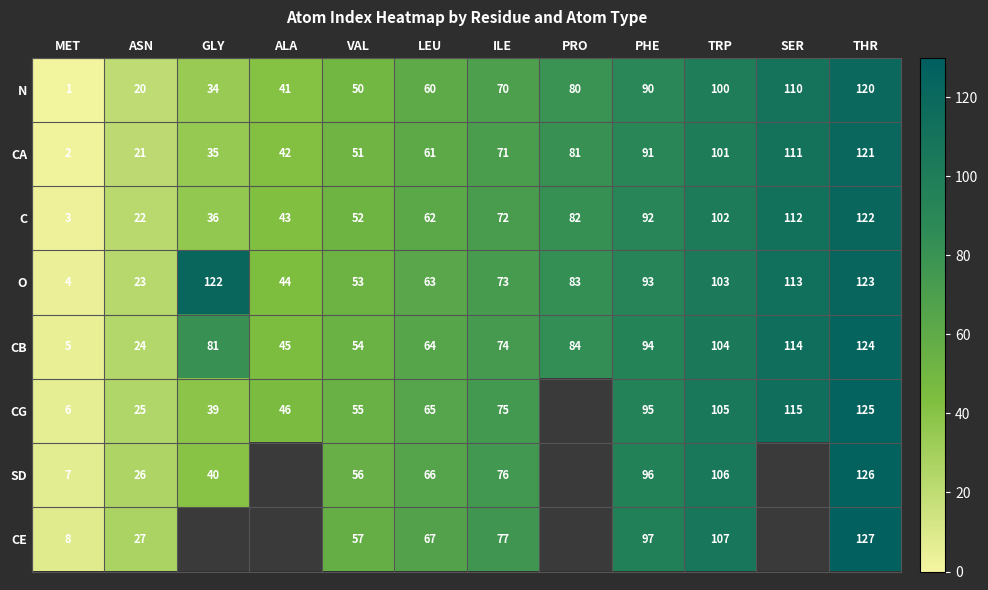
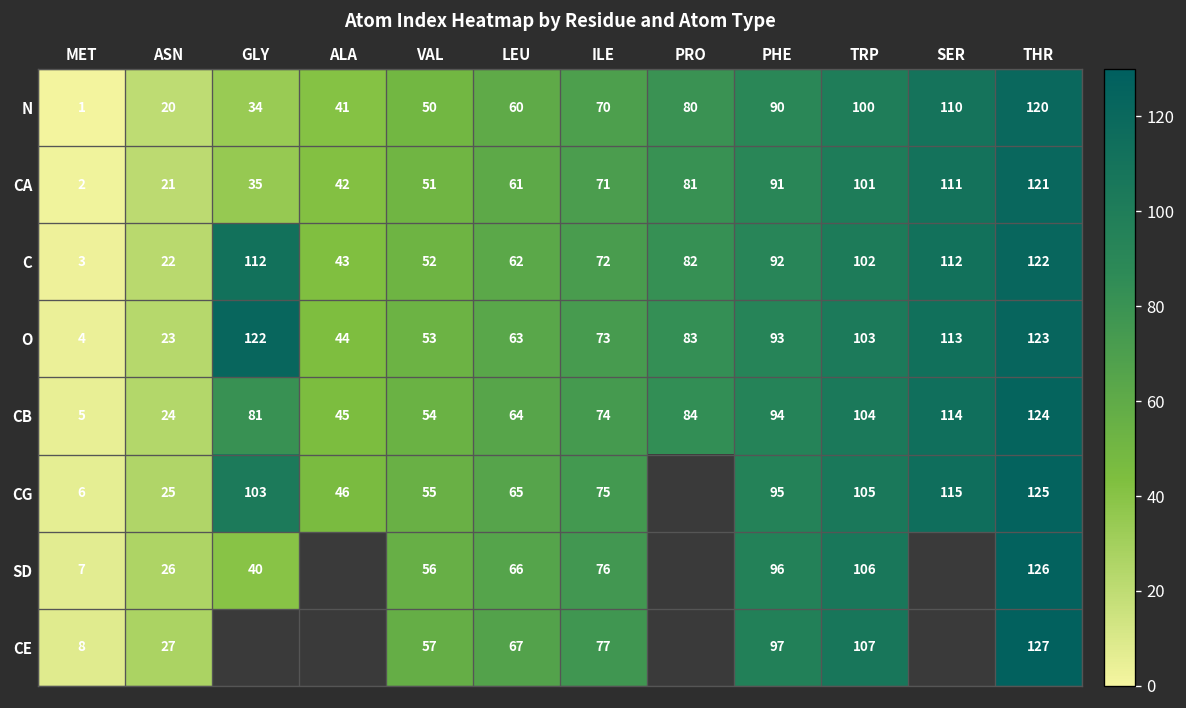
  {
    "N": {
      "MET": 1,
      "ASN": 20,
      "GLY": 34,
      "ALA": 41,
      "VAL": 50,
      "LEU": 60,
      "ILE": 70,
      "PRO": 80,
      "PHE": 90,
      "TRP": 100,
      "SER": 110,
      "THR": 120
    },
    "CA": {
      "MET": 2,
      "ASN": 21,
      "GLY": 35,
      "ALA": 42,
      "VAL": 51,
      "LEU": 61,
      "ILE": 71,
      "PRO": 81,
      "PHE": 91,
      "TRP": 101,
      "SER": 111,
      "THR": 121
    },
    "C": {
      "MET": 3,
      "ASN": 22,
-     "GLY": 36,
+     "GLY": 112,
      "ALA": 43,
      "VAL": 52,
      "LEU": 62,
      "ILE": 72,
      "PRO": 82,
      "PHE": 92,
      "TRP": 102,
      "SER": 112,
      "THR": 122
    },
    "O": {
      "MET": 4,
      "ASN": 23,
      "GLY": 122,
      "ALA": 44,
      "VAL": 53,
      "LEU": 63,
      "ILE": 73,
      "PRO": 83,
      "PHE": 93,
      "TRP": 103,
      "SER": 113,
      "THR": 123
    },
    "CB": {
      "MET": 5,
      "ASN": 24,
      "GLY": 81,
      "ALA": 45,
      "VAL": 54,
      "LEU": 64,
      "ILE": 74,
      "PRO": 84,
      "PHE": 94,
      "TRP": 104,
      "SER": 114,
      "THR": 124
    },
    "CG": {
      "MET": 6,
      "ASN": 25,
-     "GLY": 39,
+     "GLY": 103,
      "ALA": 46,
      "VAL": 55,
      "LEU": 65,
      "ILE": 75,
      "PHE": 95,
      "TRP": 105,
      "SER": 115,
      "THR": 125
    },
    "SD": {
      "MET": 7,
      "ASN": 26,
      "GLY": 40,
      "VAL": 56,
      "LEU": 66,
      "ILE": 76,
      "PHE": 96,
      "TRP": 106,
      "THR": 126
    },
    "CE": {
      "MET": 8,
      "ASN": 27,
      "VAL": 57,
      "LEU": 67,
      "ILE": 77,
      "PHE": 97,
      "TRP": 107,
      "THR": 127
    }
  }
